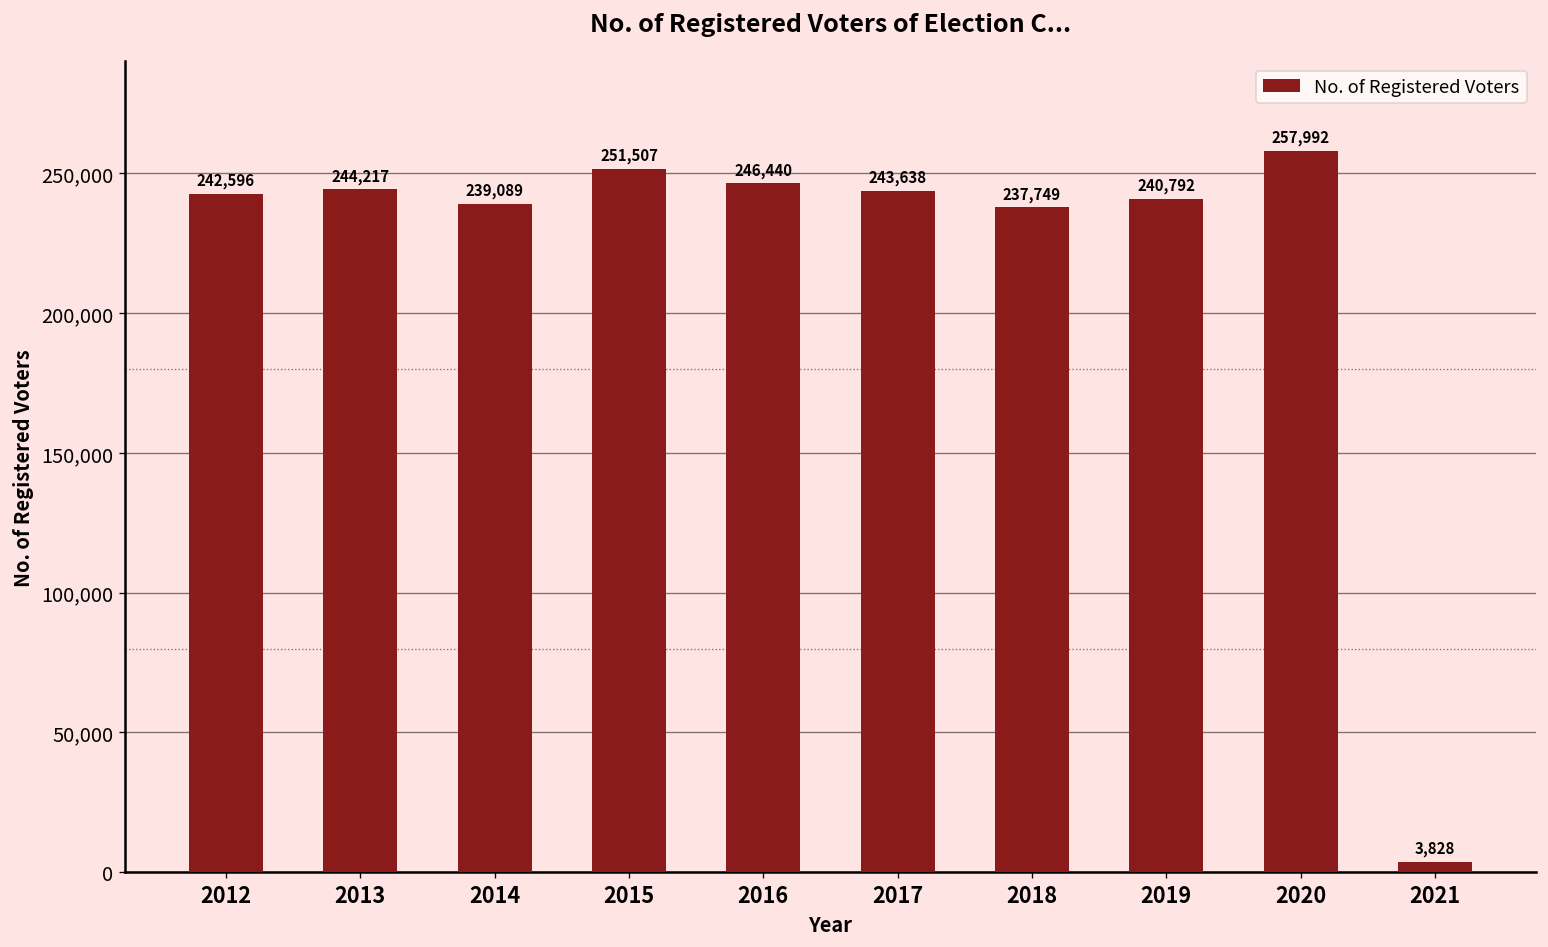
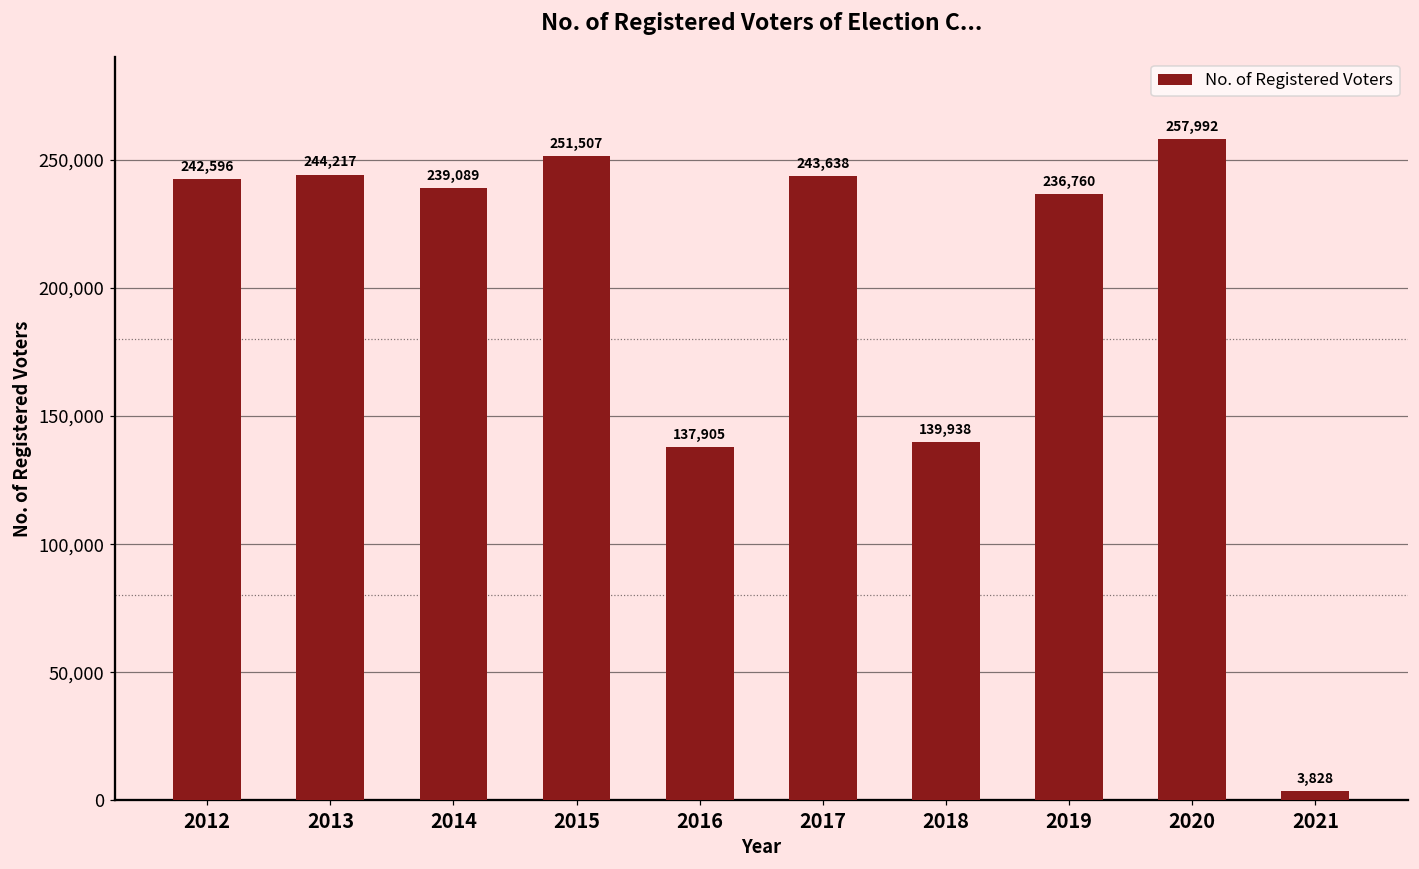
  {
    "2012": "242,596",
    "2013": "244,217",
    "2014": "239,089",
    "2015": "251,507",
-   "2016": "246,440",
+   "2016": "137,905",
    "2017": "243,638",
-   "2018": "237,749",
-   "2019": "240,792",
+   "2018": "139,938",
+   "2019": "236,760",
    "2020": "257,992",
    "2021": "3,828"
  }
